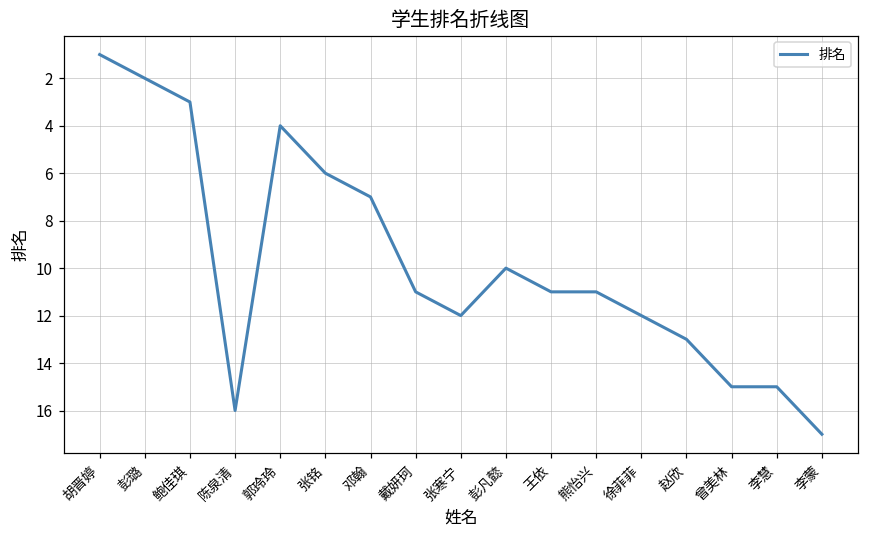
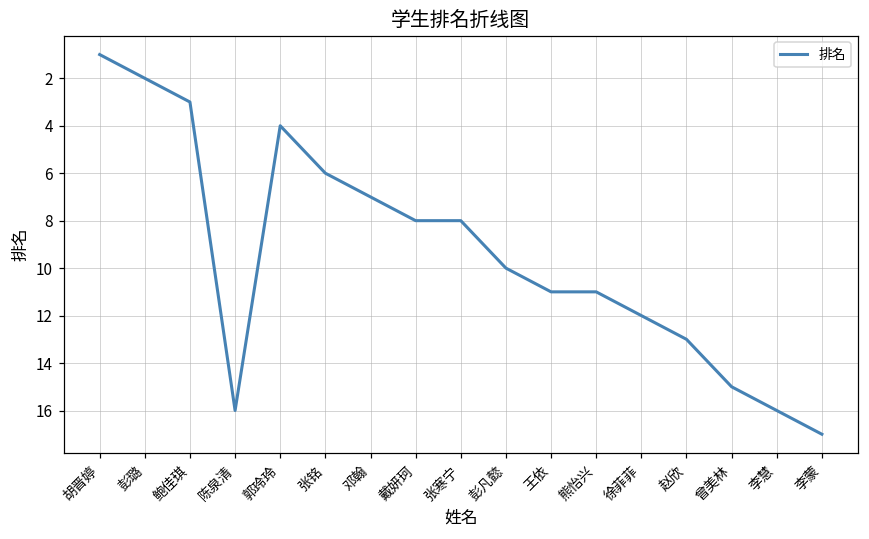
  {
    "胡晋婷": 1,
    "彭璐": 2,
    "鲍佳琪": 3,
    "陈泉清": 16,
    "郭玲玲": 4,
    "张铭": 6,
    "邓翰": 7,
-   "戴妍珂": 11,
-   "张寒宁": 12,
+   "戴妍珂": 8,
+   "张寒宁": 8,
    "彭凡懿": 10,
    "王依": 11,
    "熊怡兴": 11,
    "徐菲菲": 12,
    "赵欣": 13,
    "曾美林": 15,
-   "李慧": 15,
+   "李慧": 16,
    "李蒙": 17
  }
